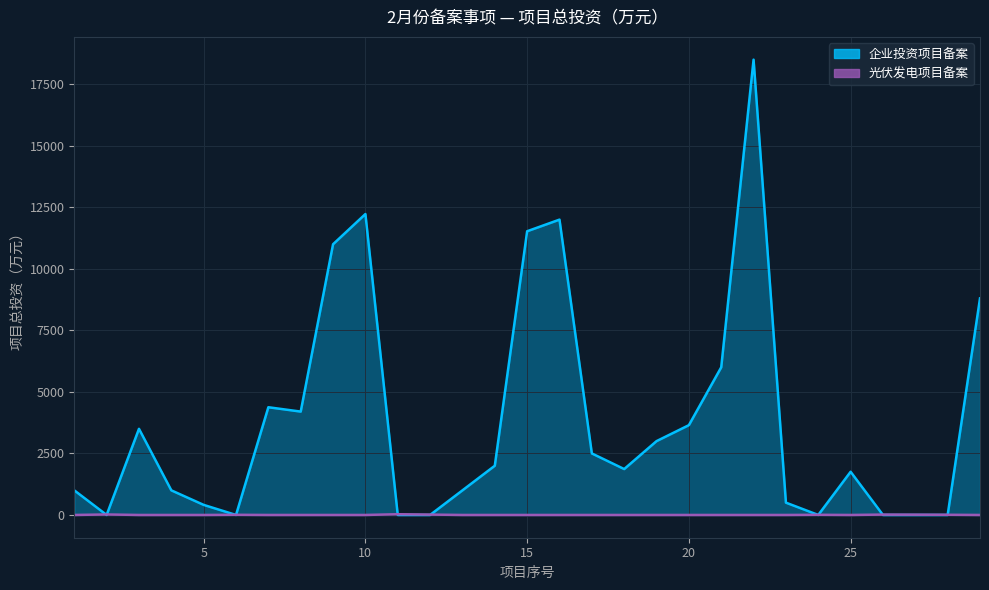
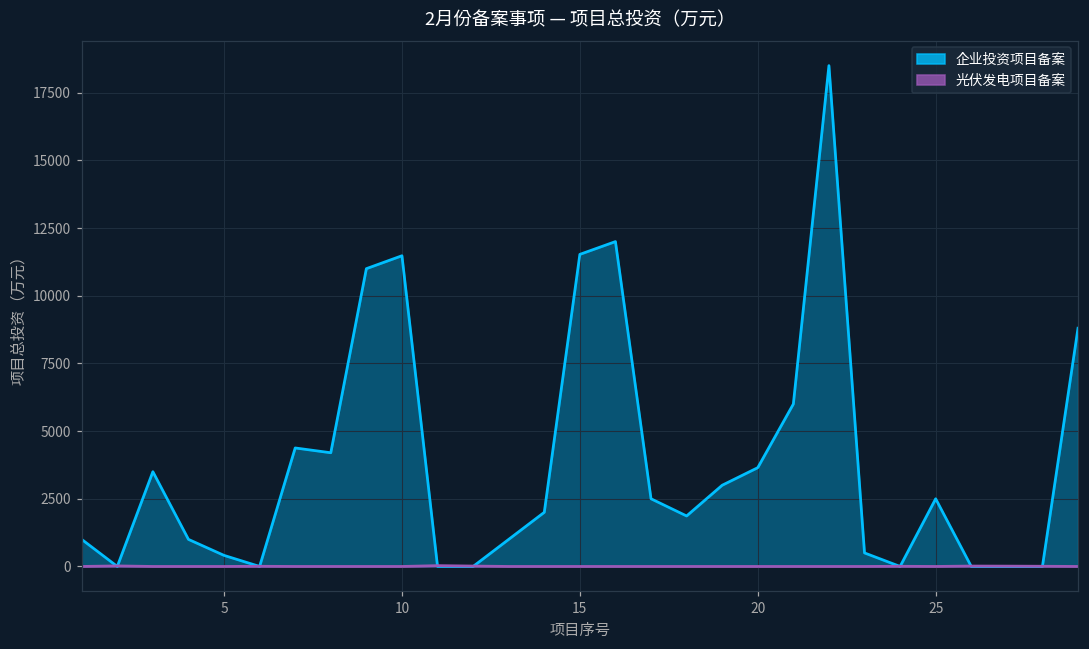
  {
    "企业投资项目备案": {
      "5": 400,
-     "10": 12200,
+     "10": 11500,
      "15": 11500,
      "20": 3600,
-     "25": 1800
+     "25": 2500
    },
    "光伏发电项目备案": {
      "5": 0,
      "10": 0,
      "15": 0,
      "20": 0,
      "25": 0
    }
  }
